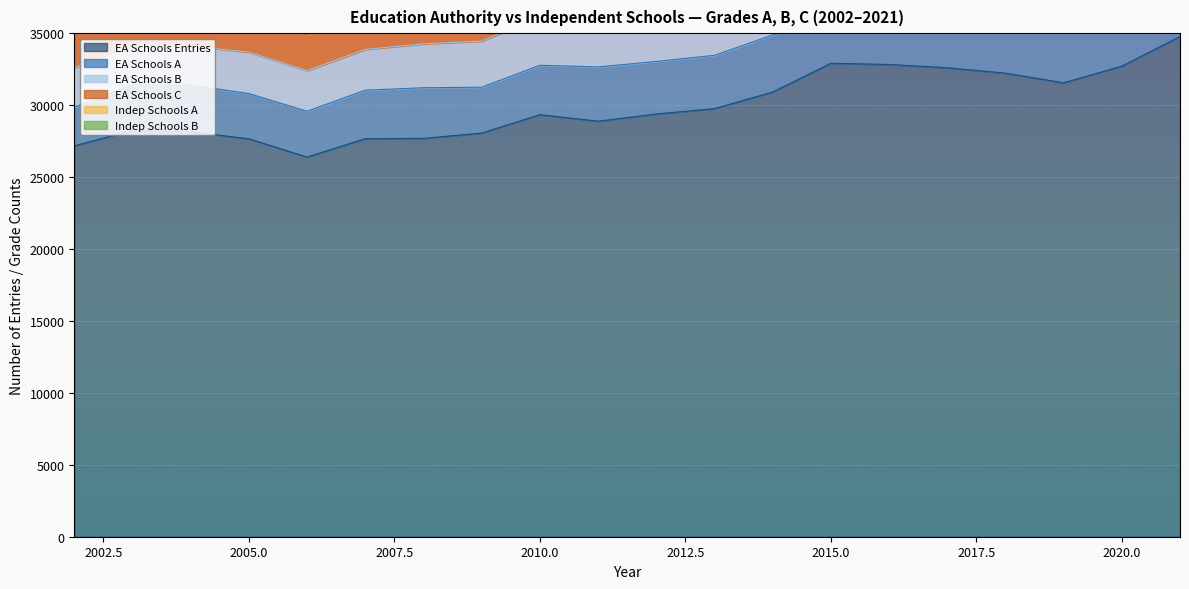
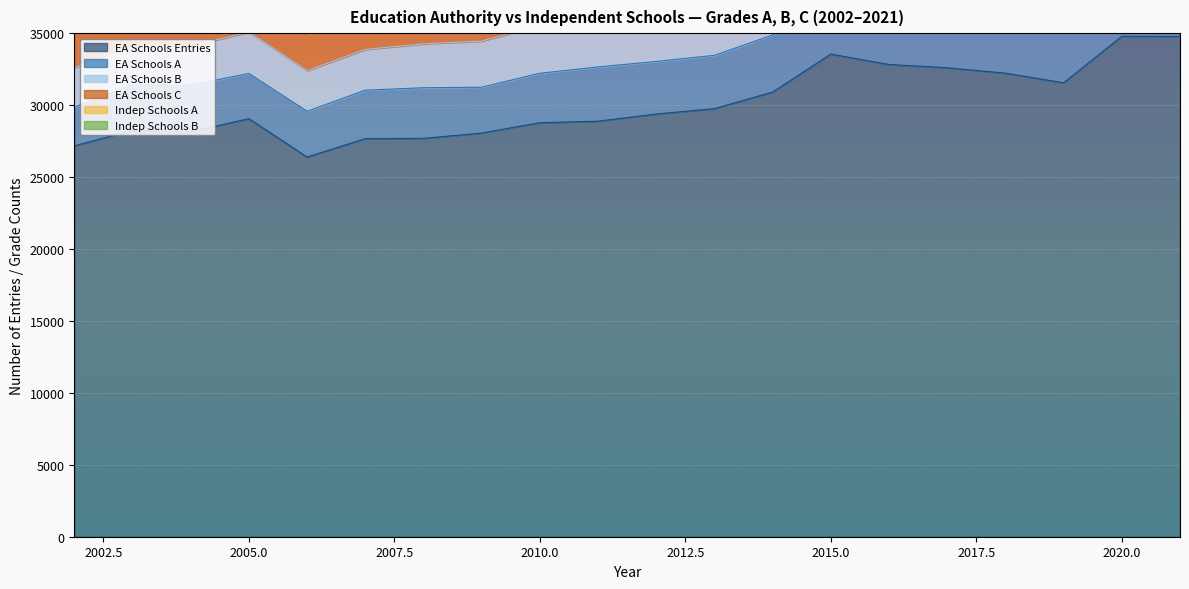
  {
    "EA Schools Entries": {
-     "2005.0": 27700,
-     "2010.0": 29300,
-     "2015.0": 32900,
-     "2020.0": 32700
+     "2005.0": 29100,
+     "2010.0": 28800,
+     "2015.0": 33500,
+     "2020.0": 34800
    },
    "EA Schools A": {
      "2005.0": 3100,
      "2010.0": 3400
    },
    "EA Schools B": {
      "2005.0": 2900
    }
  }
